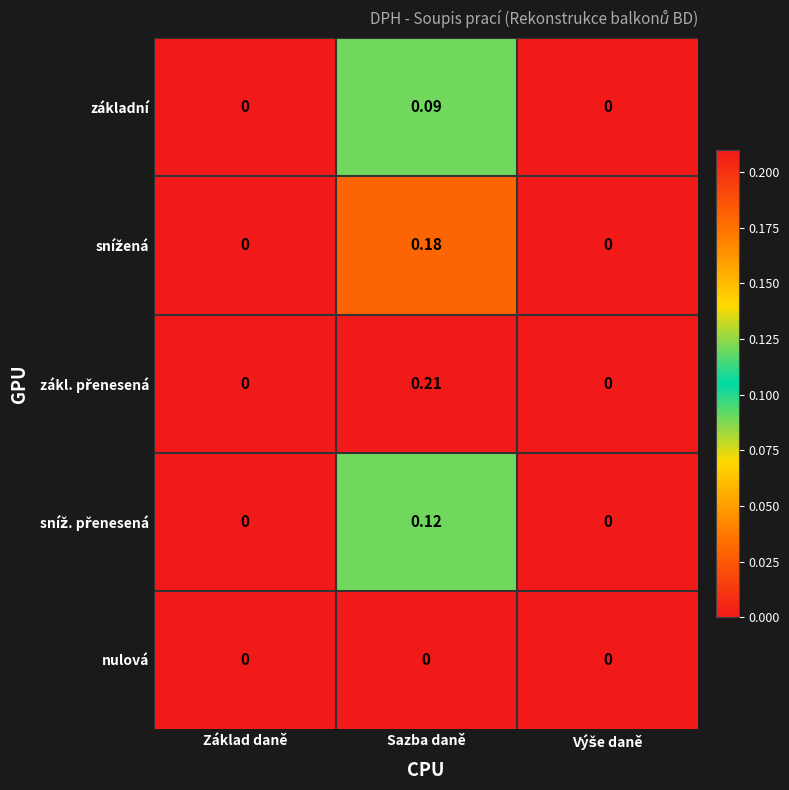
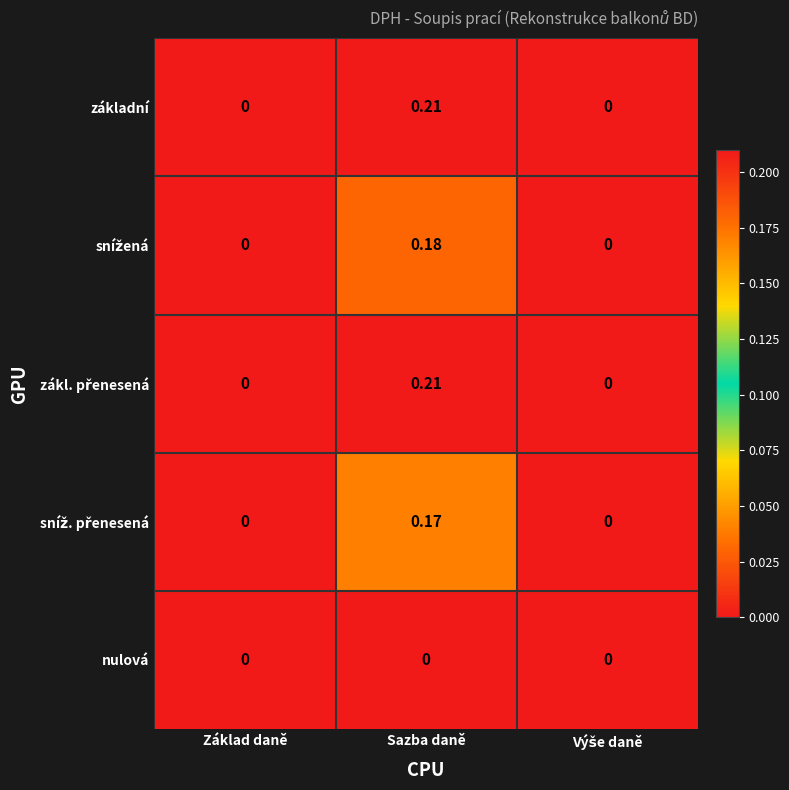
  {
    "základní": {
      "Základ daně": 0,
-     "Sazba daně": 0.09,
+     "Sazba daně": 0.21,
      "Výše daně": 0
    },
    "snížená": {
      "Základ daně": 0,
      "Sazba daně": 0.18,
      "Výše daně": 0
    },
    "zákl. přenesená": {
      "Základ daně": 0,
      "Sazba daně": 0.21,
      "Výše daně": 0
    },
    "sníž. přenesená": {
      "Základ daně": 0,
-     "Sazba daně": 0.12,
+     "Sazba daně": 0.17,
      "Výše daně": 0
    },
    "nulová": {
      "Základ daně": 0,
      "Sazba daně": 0,
      "Výše daně": 0
    }
  }
